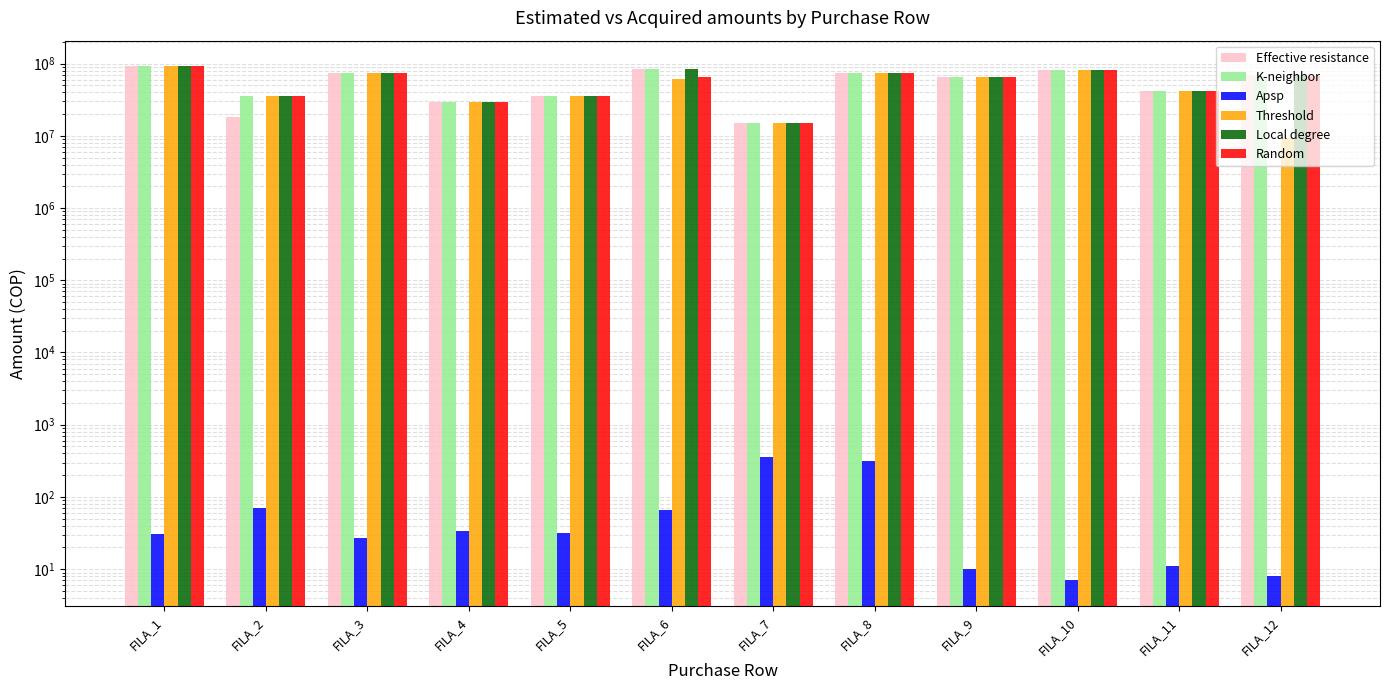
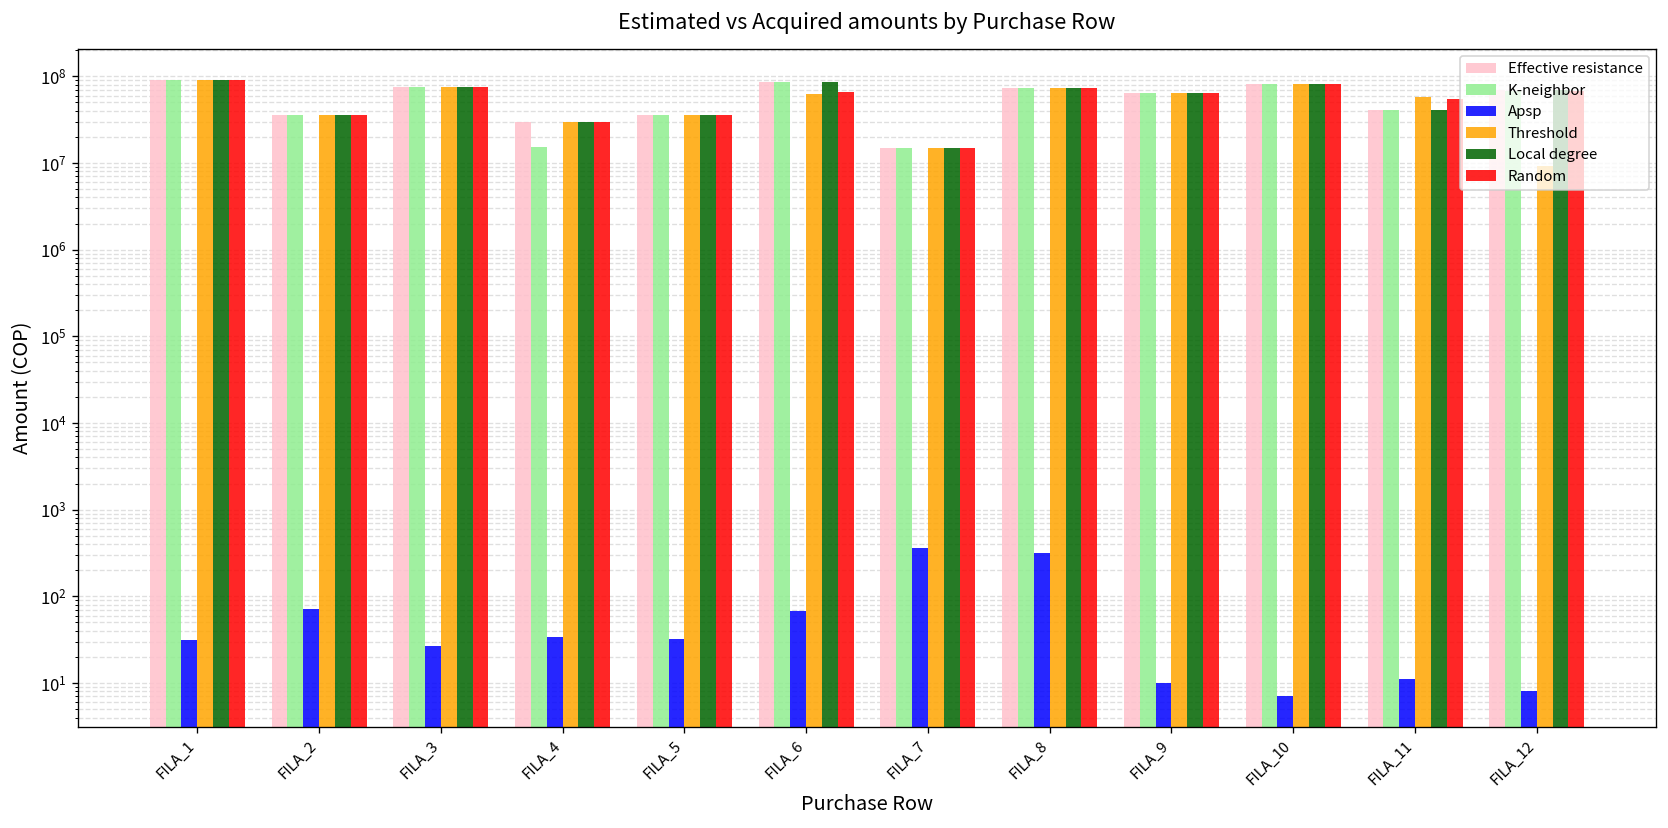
  {
    "Effective resistance": {
      "FILA_1": 90000000,
-     "FILA_2": 18000000,
+     "FILA_2": 40000000,
      "FILA_3": 70000000,
      "FILA_4": 30000000,
      "FILA_5": 40000000,
      "FILA_6": 90000000,
      "FILA_7": 15000000,
      "FILA_8": 70000000,
      "FILA_9": 60000000,
      "FILA_10": 80000000,
      "FILA_11": 40000000
    },
    "K-neighbor": {
      "FILA_1": 90000000,
      "FILA_2": 40000000,
      "FILA_3": 70000000,
-     "FILA_4": 30000000,
+     "FILA_4": 15000000,
      "FILA_5": 40000000,
      "FILA_6": 90000000,
      "FILA_7": 15000000,
      "FILA_8": 70000000,
      "FILA_9": 60000000,
      "FILA_10": 80000000,
      "FILA_11": 40000000
    },
    "Apsp": {
      "FILA_1": 31,
      "FILA_2": 70,
      "FILA_3": 27,
      "FILA_4": 30,
      "FILA_5": 30,
      "FILA_6": 70,
      "FILA_7": 400,
      "FILA_8": 300,
      "FILA_9": 10,
      "FILA_10": 7,
      "FILA_11": 11,
      "FILA_12": 8
    },
    "Threshold": {
      "FILA_1": 90000000,
      "FILA_2": 40000000,
      "FILA_3": 70000000,
      "FILA_4": 30000000,
      "FILA_5": 40000000,
      "FILA_6": 60000000,
      "FILA_7": 15000000,
      "FILA_8": 70000000,
      "FILA_9": 60000000,
      "FILA_10": 80000000,
-     "FILA_11": 40000000
+     "FILA_11": 60000000
    },
    "Local degree": {
      "FILA_1": 90000000,
      "FILA_2": 40000000,
      "FILA_3": 70000000,
      "FILA_4": 30000000,
      "FILA_5": 40000000,
      "FILA_6": 90000000,
      "FILA_7": 15000000,
      "FILA_8": 70000000,
      "FILA_9": 60000000,
      "FILA_10": 80000000,
      "FILA_11": 40000000
    },
    "Random": {
      "FILA_1": 90000000,
      "FILA_2": 40000000,
      "FILA_3": 70000000,
      "FILA_4": 30000000,
      "FILA_5": 40000000,
      "FILA_6": 70000000,
      "FILA_7": 15000000,
      "FILA_8": 70000000,
      "FILA_9": 60000000,
      "FILA_10": 80000000,
-     "FILA_11": 40000000
+     "FILA_11": 60000000
    }
  }
